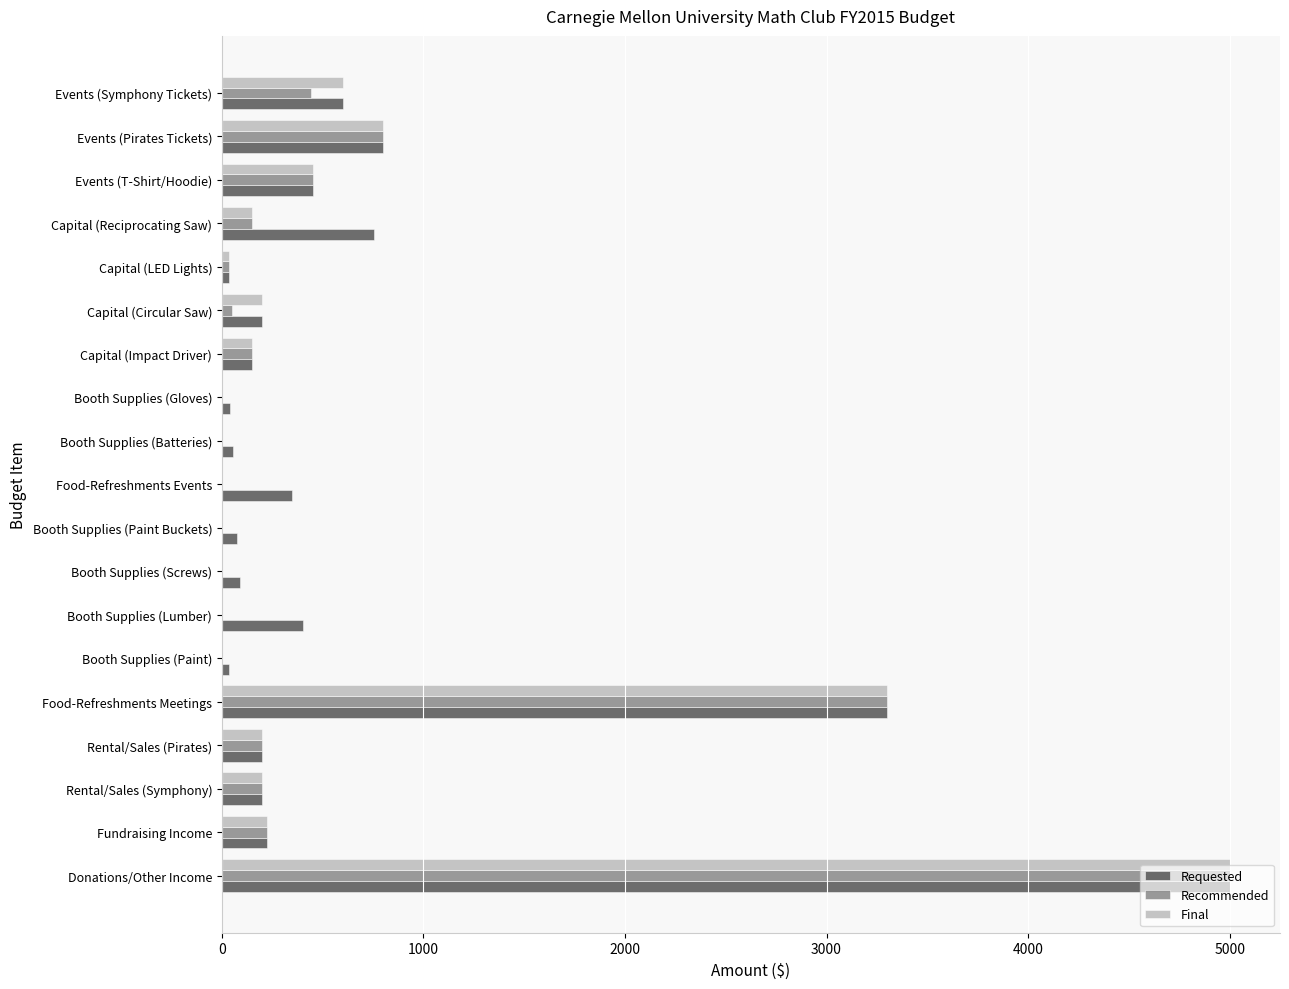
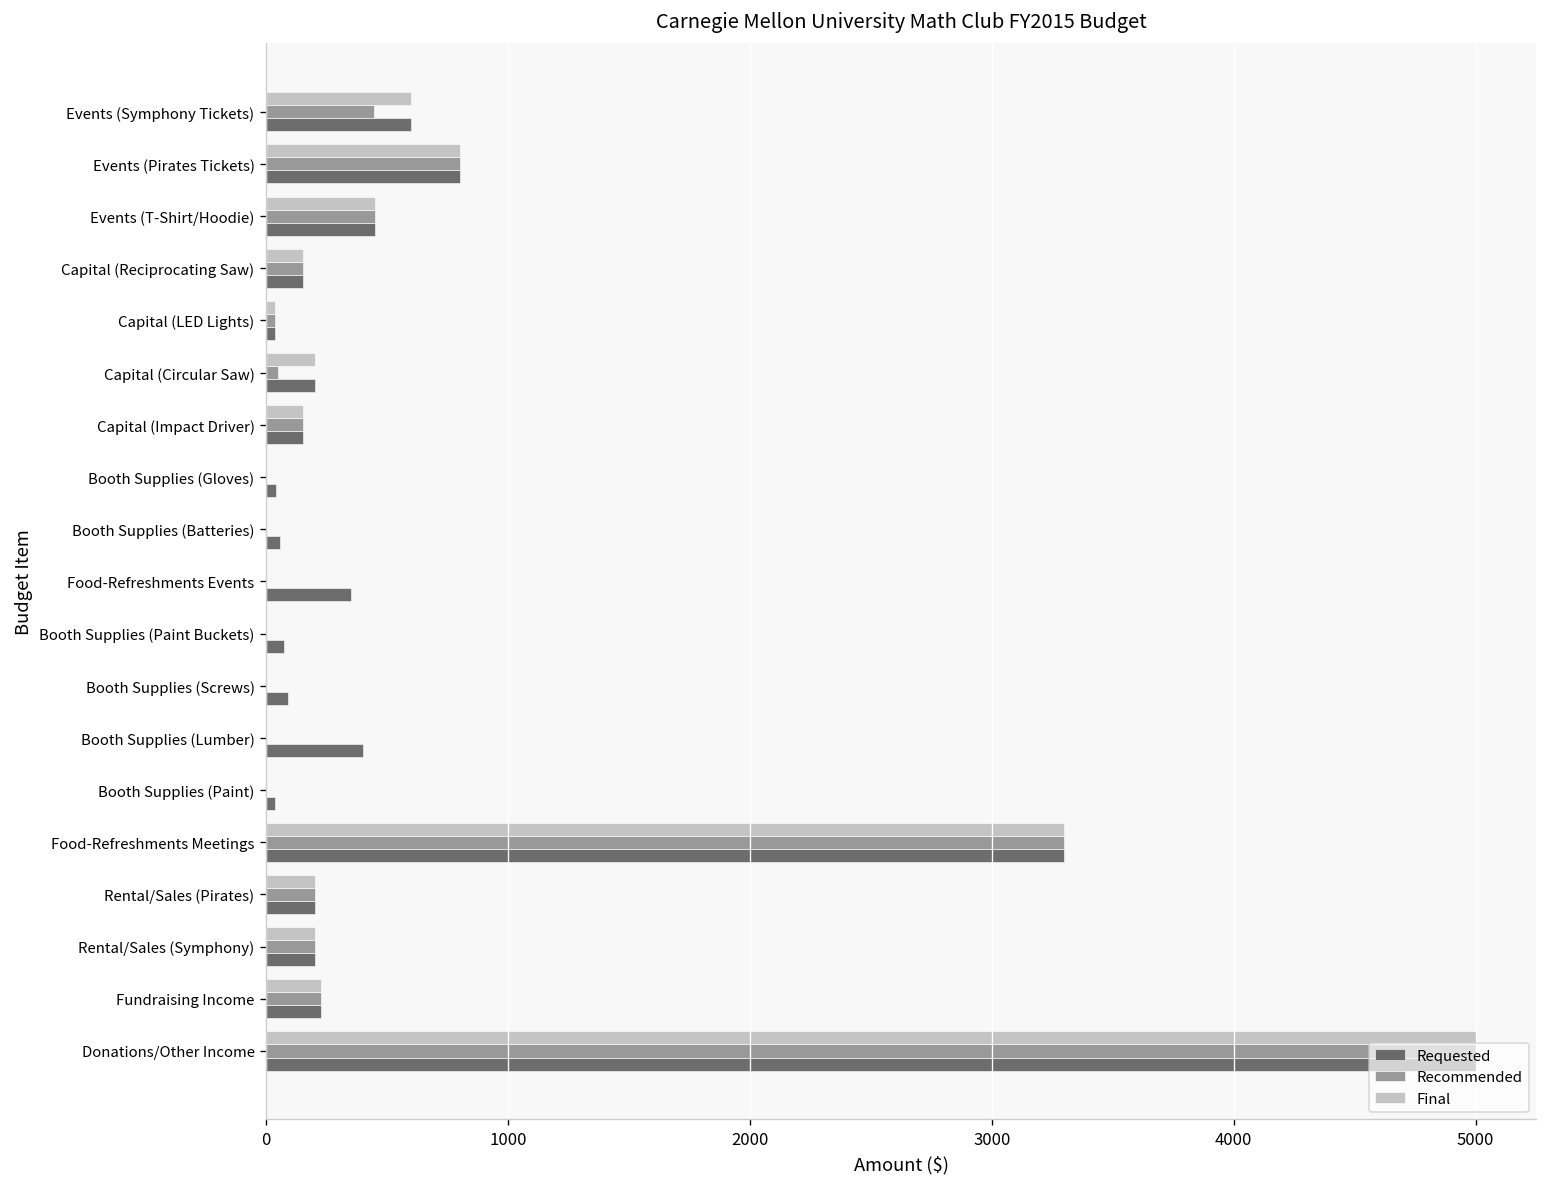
  {
    "Requested": {
      "Events (Symphony Tickets)": 600,
      "Events (Pirates Tickets)": 800,
      "Events (T-Shirt/Hoodie)": 450,
-     "Capital (Reciprocating Saw)": 760,
+     "Capital (Reciprocating Saw)": 150,
      "Capital (LED Lights)": 40,
      "Capital (Circular Saw)": 200,
      "Capital (Impact Driver)": 150,
      "Booth Supplies (Gloves)": 40,
      "Booth Supplies (Batteries)": 60,
      "Food-Refreshments Events": 350,
      "Booth Supplies (Paint Buckets)": 80,
      "Booth Supplies (Screws)": 90,
      "Booth Supplies (Lumber)": 400,
      "Booth Supplies (Paint)": 40,
      "Food-Refreshments Meetings": 3300,
      "Rental/Sales (Pirates)": 200,
      "Rental/Sales (Symphony)": 200,
      "Fundraising Income": 230
    },
    "Recommended": {
      "Events (Symphony Tickets)": 440,
      "Events (Pirates Tickets)": 800,
      "Events (T-Shirt/Hoodie)": 450,
      "Capital (Reciprocating Saw)": 150,
      "Capital (LED Lights)": 40,
      "Capital (Circular Saw)": 50,
      "Capital (Impact Driver)": 150,
      "Booth Supplies (Gloves)": 0,
      "Booth Supplies (Batteries)": 0,
      "Food-Refreshments Events": 0,
      "Booth Supplies (Paint Buckets)": 0,
      "Booth Supplies (Screws)": 0,
      "Booth Supplies (Lumber)": 0,
      "Booth Supplies (Paint)": 0,
      "Food-Refreshments Meetings": 3300,
      "Rental/Sales (Pirates)": 200,
      "Rental/Sales (Symphony)": 200,
      "Fundraising Income": 230
    },
    "Final": {
      "Events (Symphony Tickets)": 600,
      "Events (Pirates Tickets)": 800,
      "Events (T-Shirt/Hoodie)": 450,
      "Capital (Reciprocating Saw)": 150,
      "Capital (LED Lights)": 40,
      "Capital (Circular Saw)": 200,
      "Capital (Impact Driver)": 150,
      "Booth Supplies (Gloves)": 0,
      "Booth Supplies (Batteries)": 0,
      "Food-Refreshments Events": 0,
      "Booth Supplies (Paint Buckets)": 0,
      "Booth Supplies (Screws)": 0,
      "Booth Supplies (Lumber)": 0,
      "Booth Supplies (Paint)": 0,
      "Food-Refreshments Meetings": 3300,
      "Rental/Sales (Pirates)": 200,
      "Rental/Sales (Symphony)": 200,
      "Fundraising Income": 230,
      "Donations/Other Income": 5000
    }
  }
